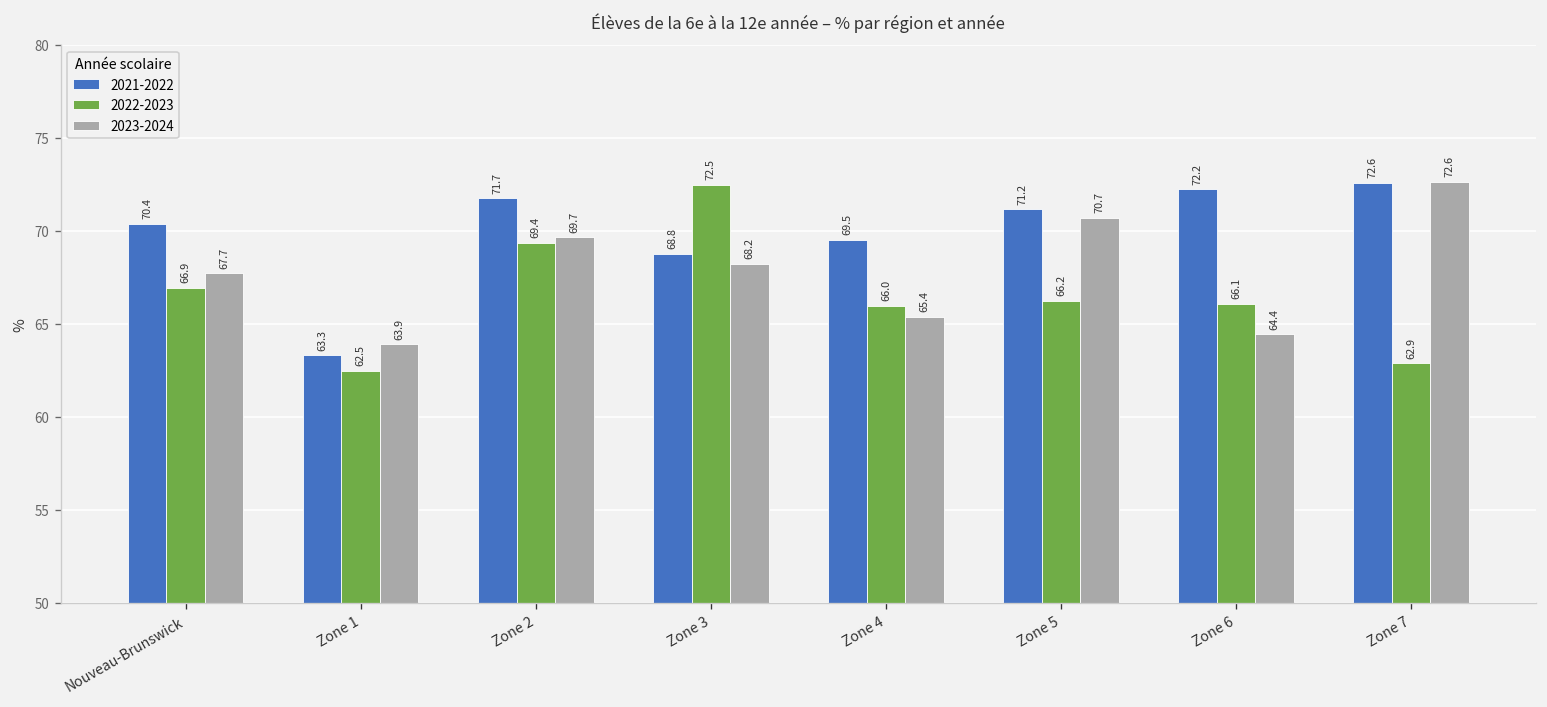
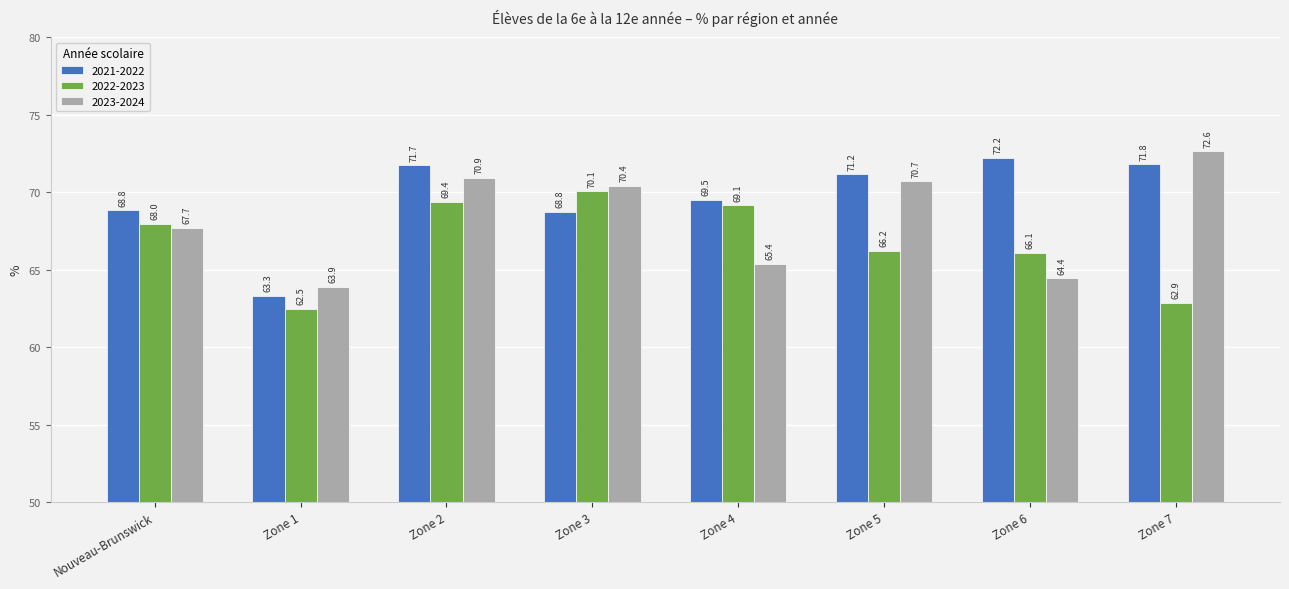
  {
    "2021-2022": {
-     "Nouveau-Brunswick": 70.4,
+     "Nouveau-Brunswick": 68.8,
      "Zone 1": 63.3,
      "Zone 2": 71.7,
      "Zone 3": 68.8,
      "Zone 4": 69.5,
      "Zone 5": 71.2,
      "Zone 6": 72.2,
-     "Zone 7": 72.6
+     "Zone 7": 71.8
    },
    "2022-2023": {
-     "Nouveau-Brunswick": 66.9,
+     "Nouveau-Brunswick": 68.0,
      "Zone 1": 62.5,
      "Zone 2": 69.4,
-     "Zone 3": 72.5,
-     "Zone 4": 66.0,
+     "Zone 3": 70.1,
+     "Zone 4": 69.1,
      "Zone 5": 66.2,
      "Zone 6": 66.1,
      "Zone 7": 62.9
    },
    "2023-2024": {
      "Nouveau-Brunswick": 67.7,
      "Zone 1": 63.9,
-     "Zone 2": 69.7,
-     "Zone 3": 68.2,
+     "Zone 2": 70.9,
+     "Zone 3": 70.4,
      "Zone 4": 65.4,
      "Zone 5": 70.7,
      "Zone 6": 64.4,
      "Zone 7": 72.6
    }
  }
